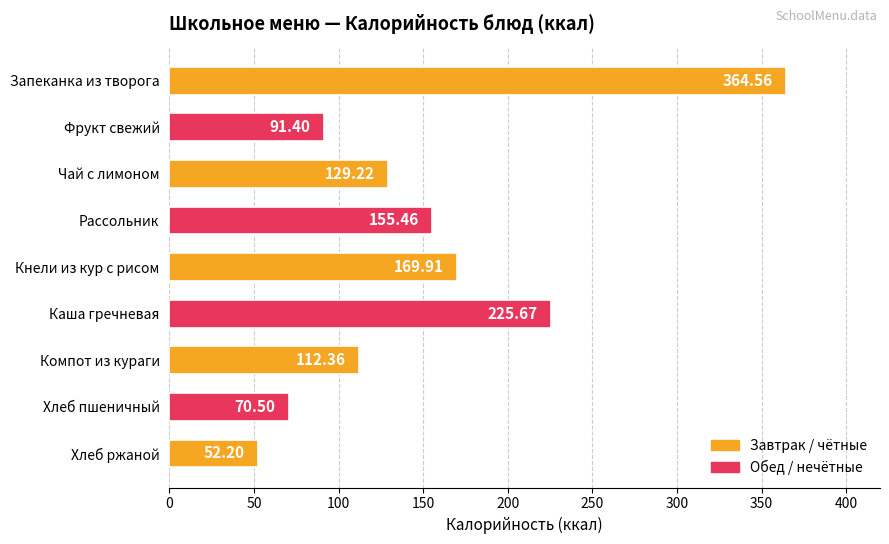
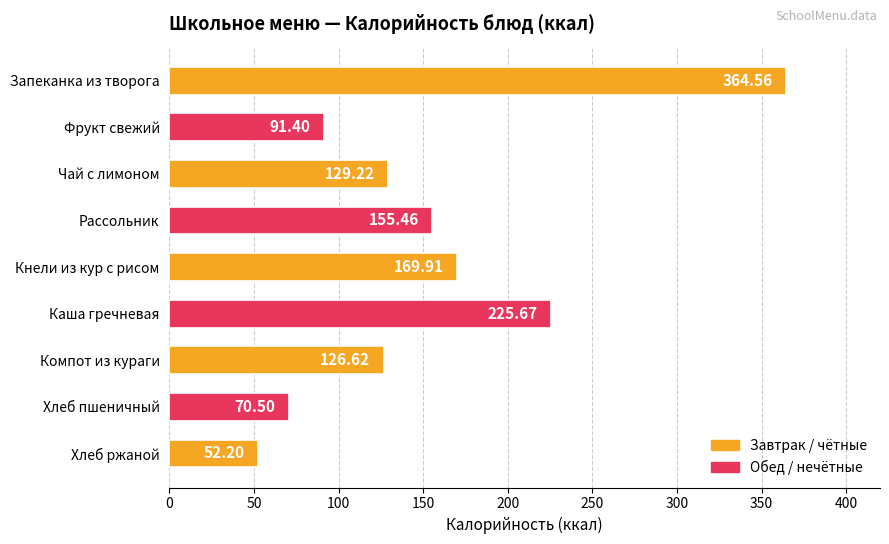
  {
    "Запеканка из творога": 364.56,
    "Фрукт свежий": 91.40,
    "Чай с лимоном": 129.22,
    "Рассольник": 155.46,
    "Кнели из кур с рисом": 169.91,
    "Каша гречневая": 225.67,
-   "Компот из кураги": 112.36,
+   "Компот из кураги": 126.62,
    "Хлеб пшеничный": 70.50,
    "Хлеб ржаной": 52.20
  }
